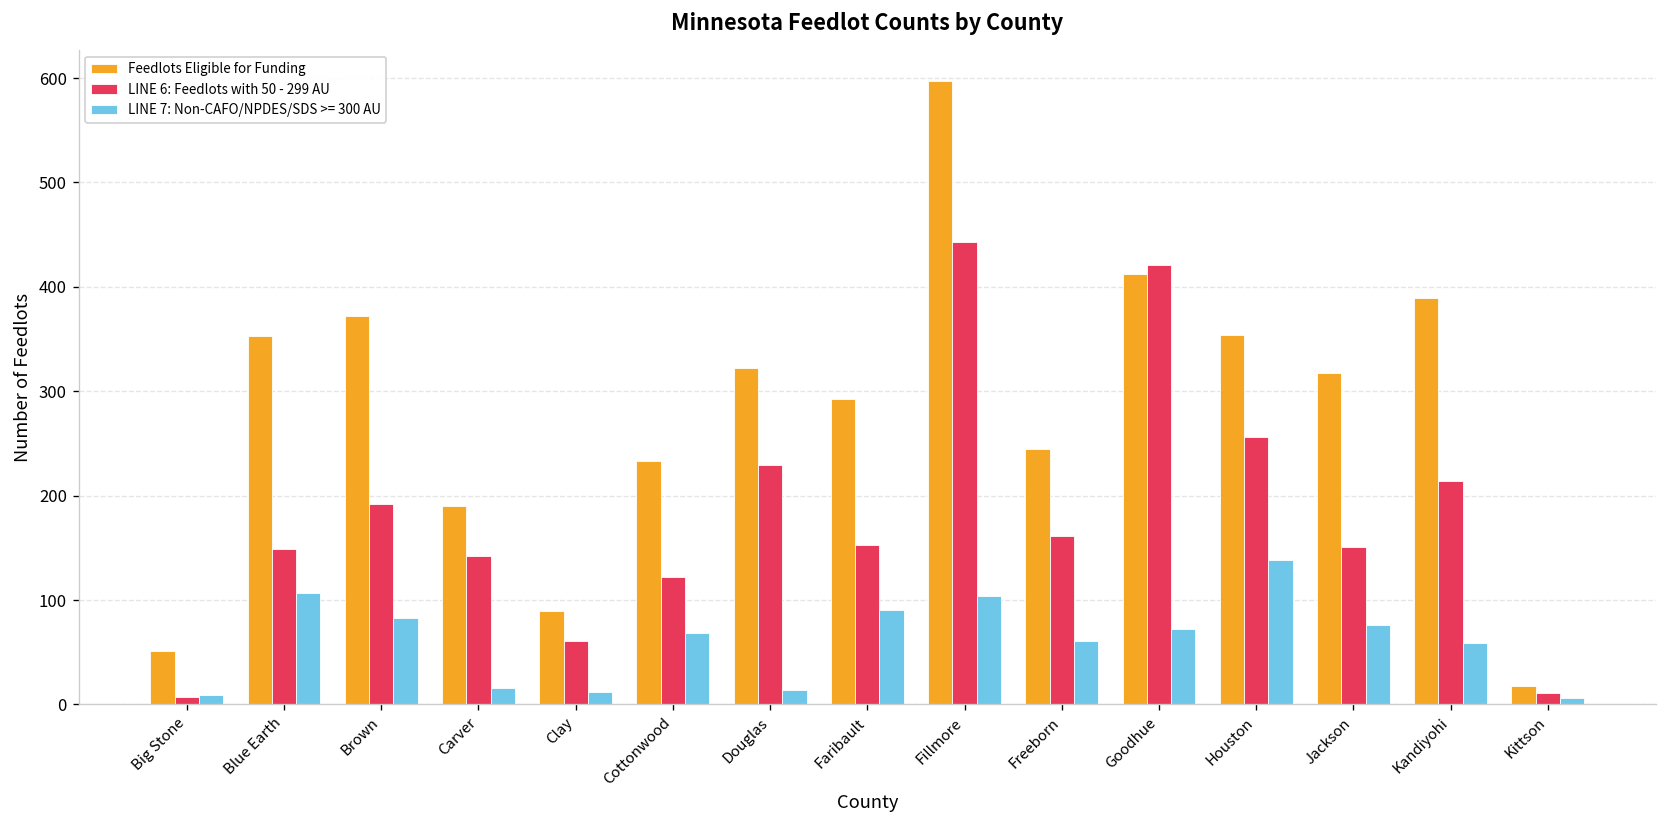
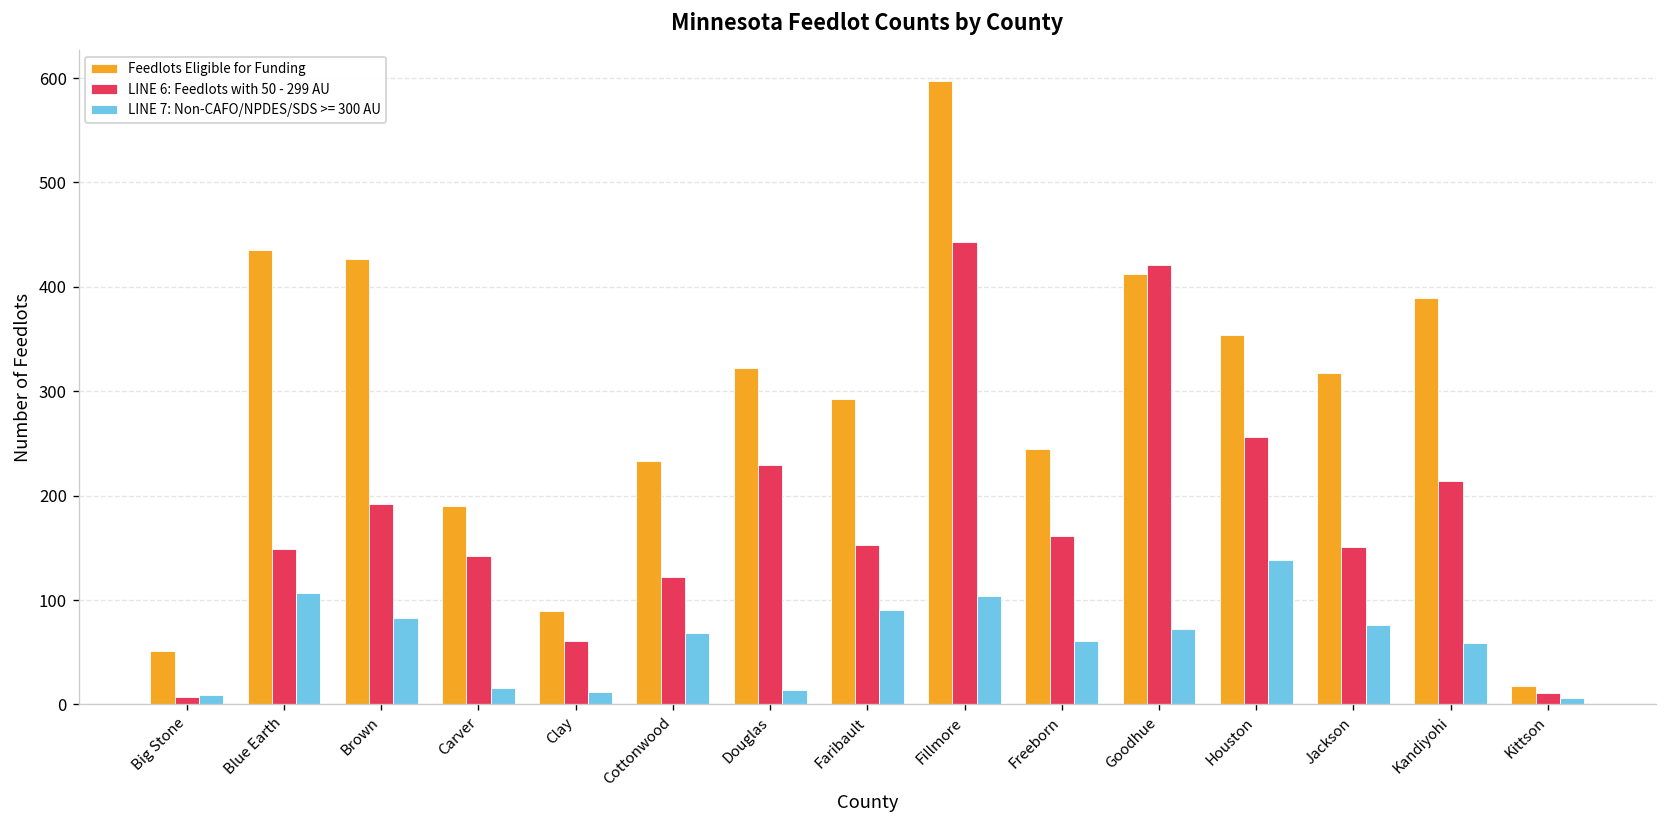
  {
    "Feedlots Eligible for Funding": {
      "Big Stone": 50,
-     "Blue Earth": 350,
-     "Brown": 370,
+     "Blue Earth": 440,
+     "Brown": 430,
      "Carver": 190,
      "Clay": 90,
      "Cottonwood": 230,
      "Douglas": 320,
      "Faribault": 290,
      "Fillmore": 600,
      "Freeborn": 250,
      "Goodhue": 410,
      "Houston": 350,
      "Jackson": 320,
      "Kandiyohi": 390,
      "Kittson": 20
    },
    "LINE 6: Feedlots with 50 - 299 AU": {
      "Big Stone": 10,
      "Blue Earth": 150,
      "Brown": 190,
      "Carver": 140,
      "Clay": 60,
      "Cottonwood": 120,
      "Douglas": 230,
      "Faribault": 150,
      "Fillmore": 440,
      "Freeborn": 160,
      "Goodhue": 420,
      "Houston": 260,
      "Jackson": 150,
      "Kandiyohi": 210,
      "Kittson": 10
    },
    "LINE 7: Non-CAFO/NPDES/SDS >= 300 AU": {
      "Big Stone": 10,
      "Blue Earth": 110,
      "Brown": 80,
      "Carver": 20,
      "Clay": 10,
      "Cottonwood": 70,
      "Douglas": 10,
      "Faribault": 90,
      "Fillmore": 100,
      "Freeborn": 60,
      "Goodhue": 70,
      "Houston": 140,
      "Jackson": 80,
      "Kandiyohi": 60,
      "Kittson": 10
    }
  }
